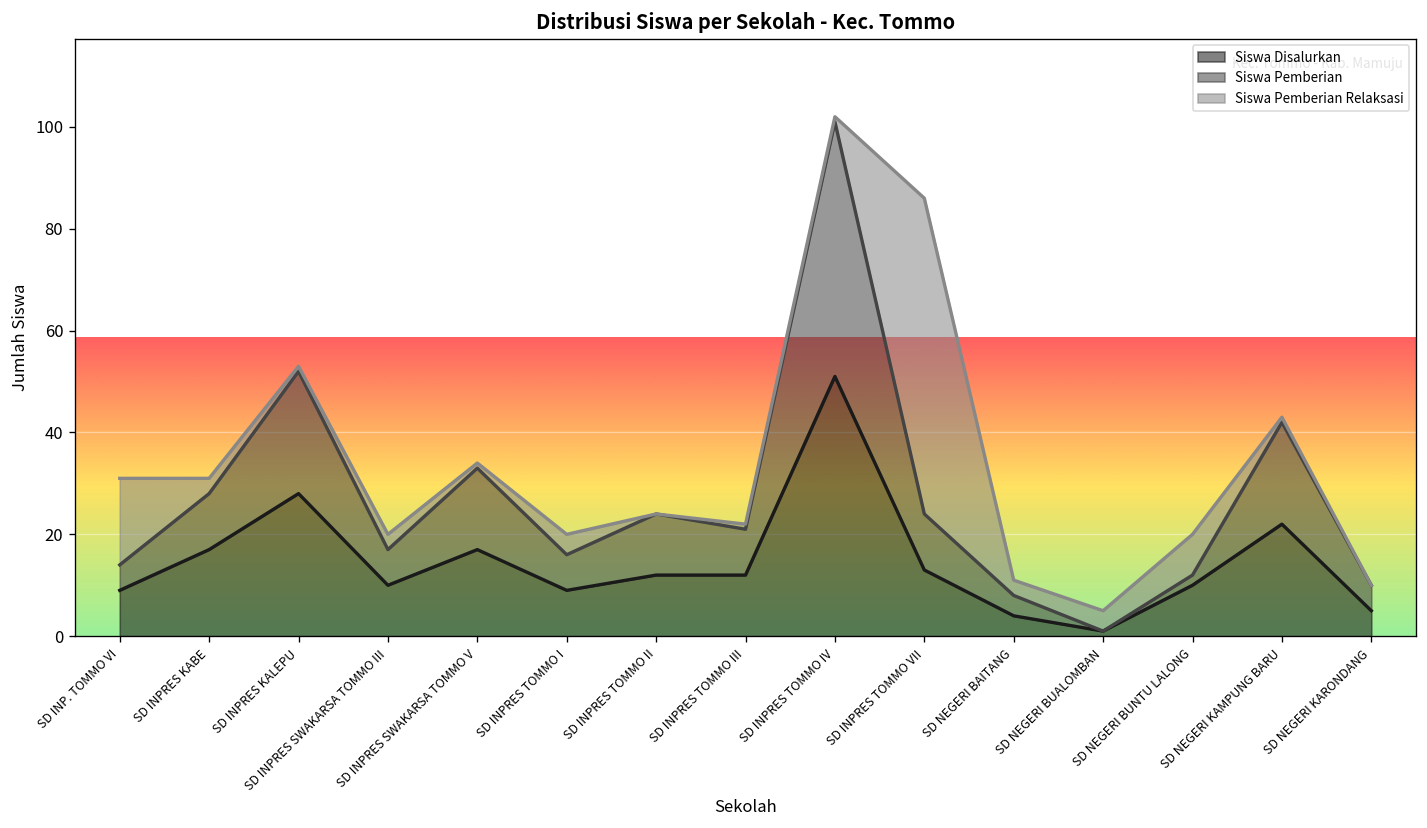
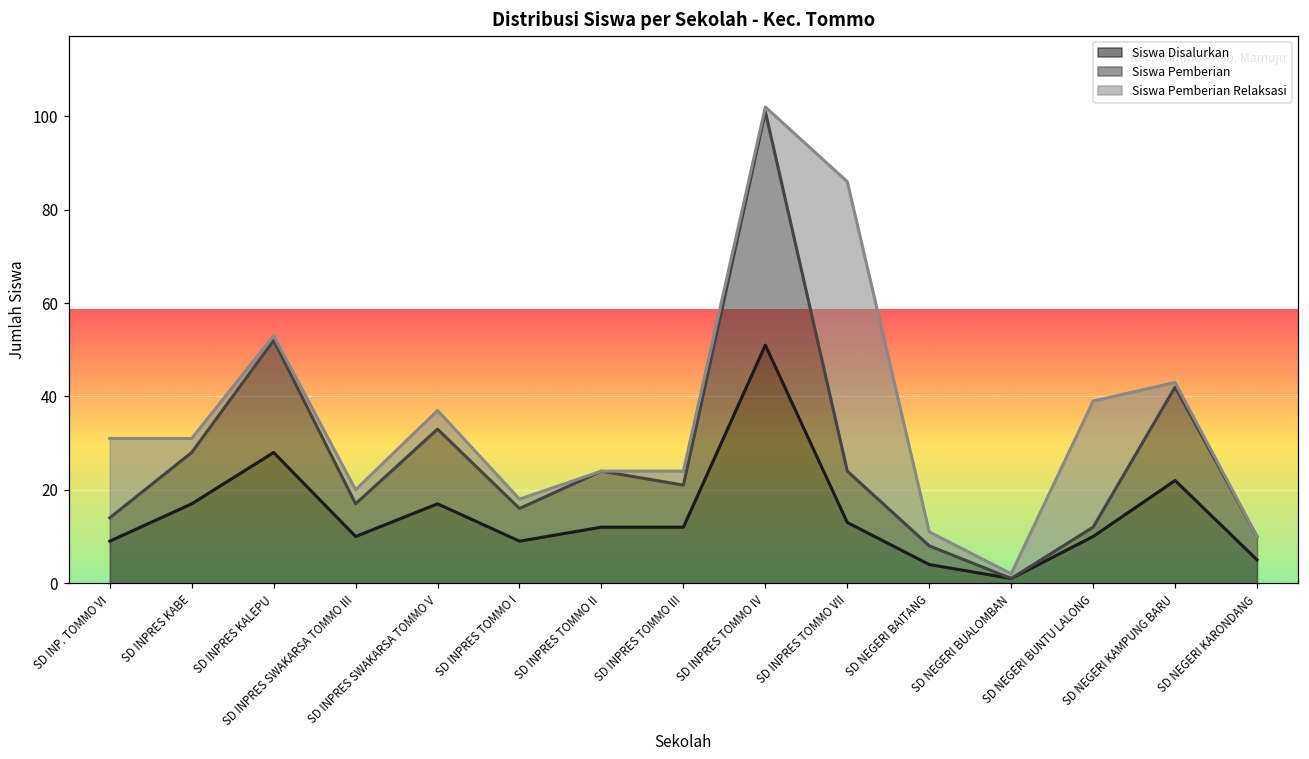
  {
    "Siswa Pemberian Relaksasi": {
      "SD INP. TOMMO VI": 17,
      "SD INPRES KABE": 3,
      "SD INPRES KALEPU": 1,
      "SD INPRES SWAKARSA TOMMO III": 3,
-     "SD INPRES SWAKARSA TOMMO V": 1,
-     "SD INPRES TOMMO I": 4,
-     "SD INPRES TOMMO III": 1,
+     "SD INPRES SWAKARSA TOMMO V": 4,
+     "SD INPRES TOMMO I": 2,
+     "SD INPRES TOMMO III": 3,
      "SD INPRES TOMMO IV": 1,
      "SD INPRES TOMMO VII": 62,
      "SD NEGERI BAITANG": 3,
-     "SD NEGERI BUALOMBAN": 4,
-     "SD NEGERI BUNTU LALONG": 8,
+     "SD NEGERI BUALOMBAN": 1,
+     "SD NEGERI BUNTU LALONG": 27,
      "SD NEGERI KAMPUNG BARU": 1
    }
  }
